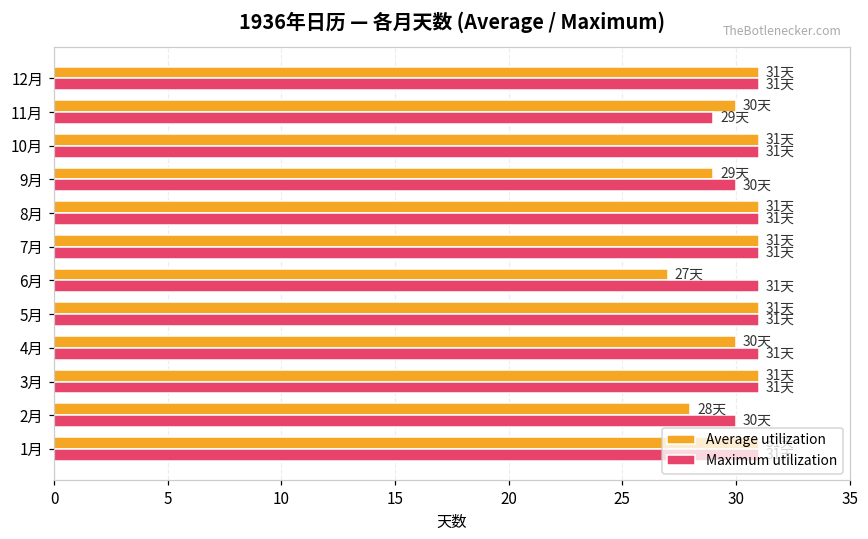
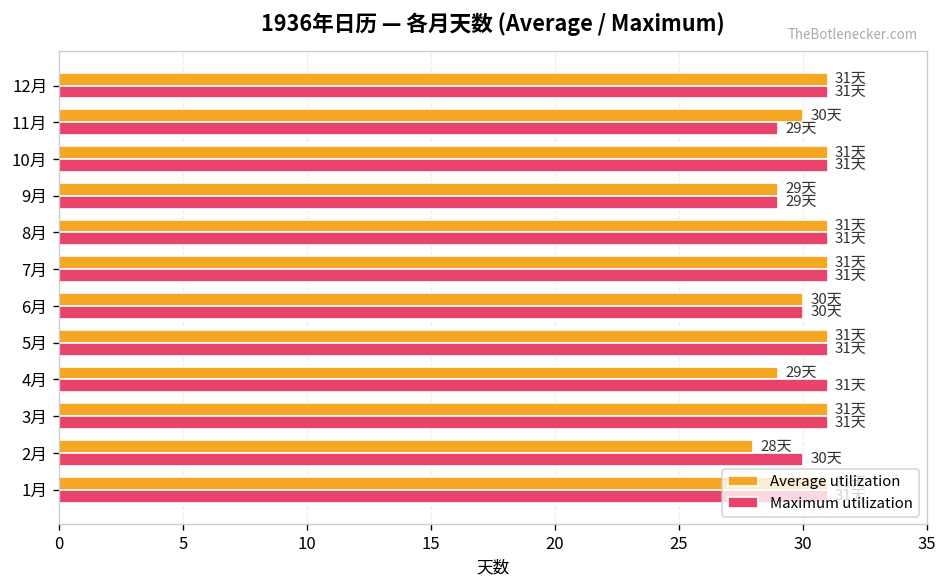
  {
    "Average utilization": {
      "11月": "30天",
-     "6月": "27天",
-     "4月": "30天",
+     "6月": "30天",
+     "4月": "29天",
      "2月": "28天"
    },
    "Maximum utilization": {
      "11月": "29天",
-     "9月": "30天",
-     "6月": "31天",
+     "9月": "29天",
+     "6月": "30天",
      "4月": "31天"
    }
  }
